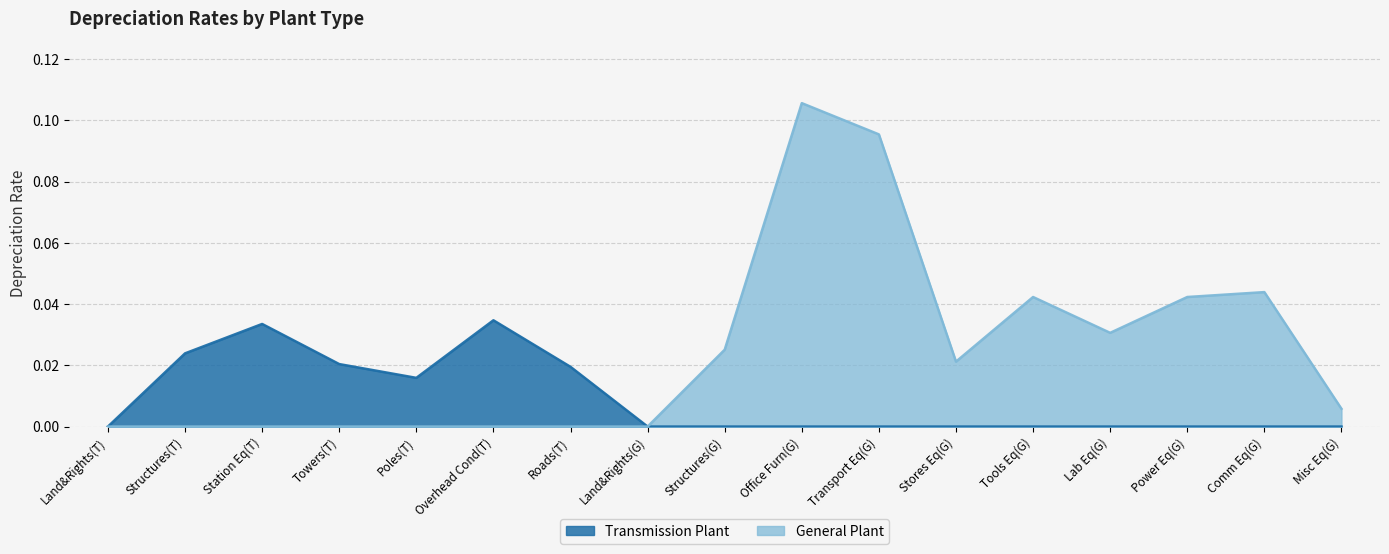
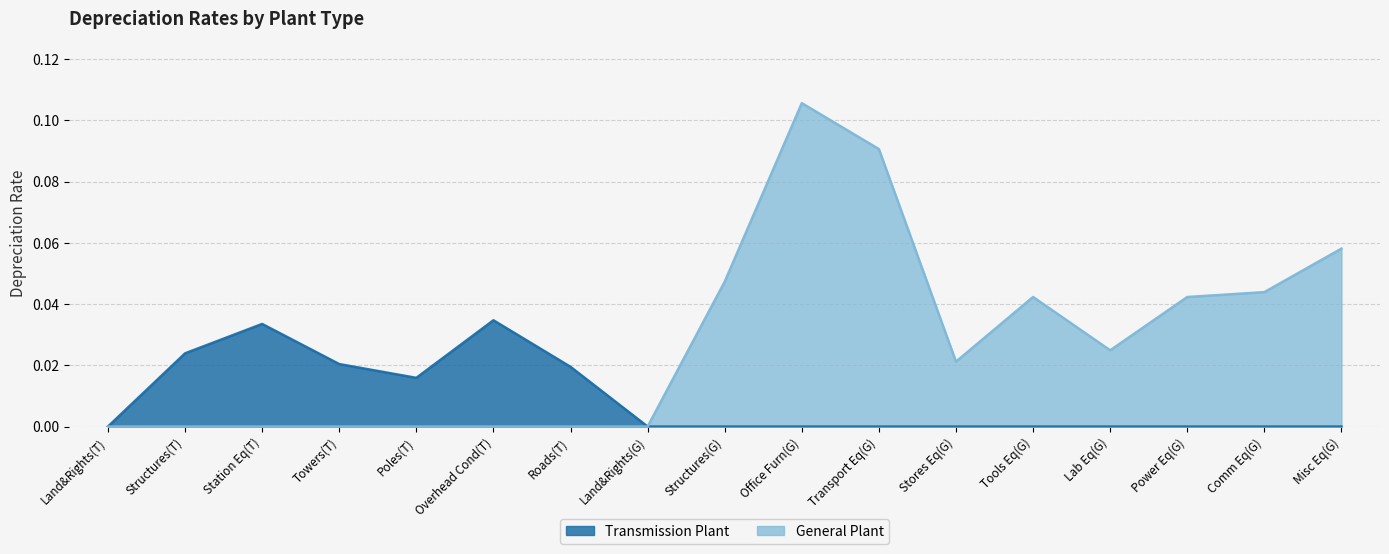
  {
    "Transmission Plant": {
      "Structures(T)": 0.024,
      "Station Eq(T)": 0.034,
      "Towers(T)": 0.020,
      "Poles(T)": 0.016,
      "Overhead Cond(T)": 0.035,
      "Roads(T)": 0.020,
      "Structures(G)": 0.000,
      "Office Furn(G)": 0.000,
      "Transport Eq(G)": 0.000,
      "Stores Eq(G)": 0.000,
      "Tools Eq(G)": 0.000,
      "Lab Eq(G)": 0.000,
      "Power Eq(G)": 0.000,
      "Comm Eq(G)": 0.000,
      "Misc Eq(G)": 0.000
    },
    "General Plant": {
      "Structures(T)": 0.000,
      "Station Eq(T)": 0.000,
      "Towers(T)": 0.000,
      "Poles(T)": 0.000,
      "Overhead Cond(T)": 0.000,
      "Roads(T)": 0.000,
-     "Structures(G)": 0.025,
+     "Structures(G)": 0.047,
      "Office Furn(G)": 0.106,
-     "Transport Eq(G)": 0.095,
+     "Transport Eq(G)": 0.091,
      "Stores Eq(G)": 0.021,
      "Tools Eq(G)": 0.042,
-     "Lab Eq(G)": 0.031,
+     "Lab Eq(G)": 0.025,
      "Power Eq(G)": 0.042,
      "Comm Eq(G)": 0.044,
-     "Misc Eq(G)": 0.006
+     "Misc Eq(G)": 0.058
    }
  }
